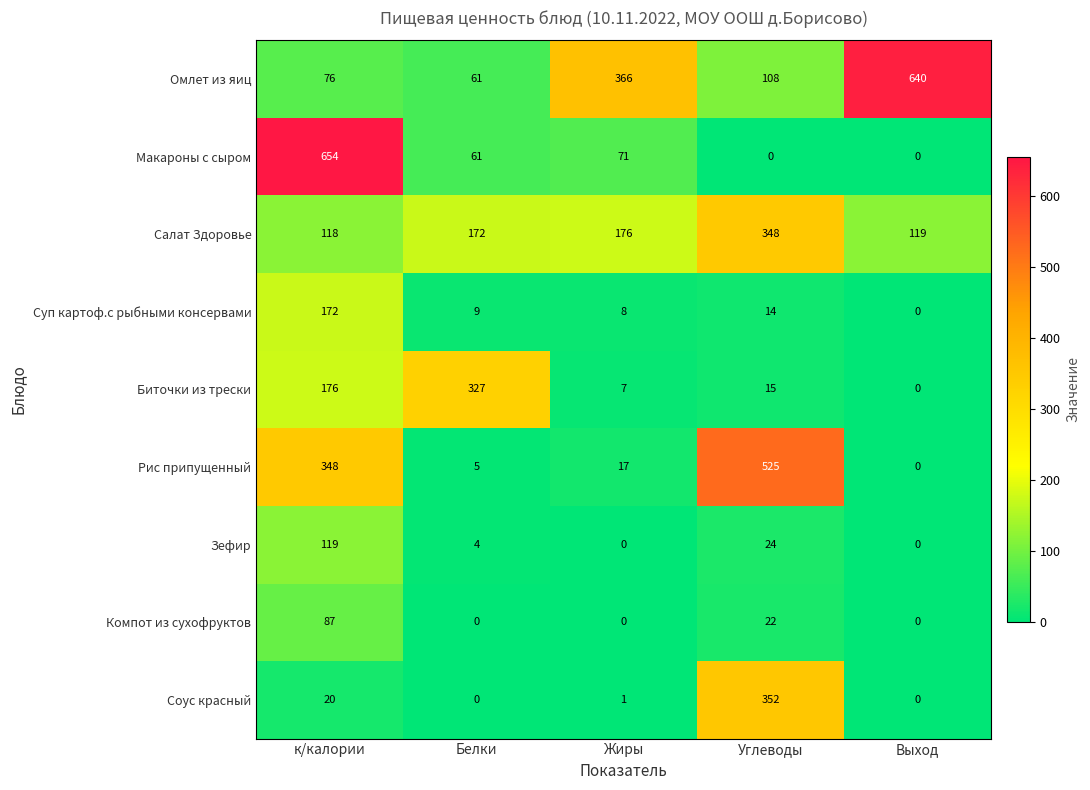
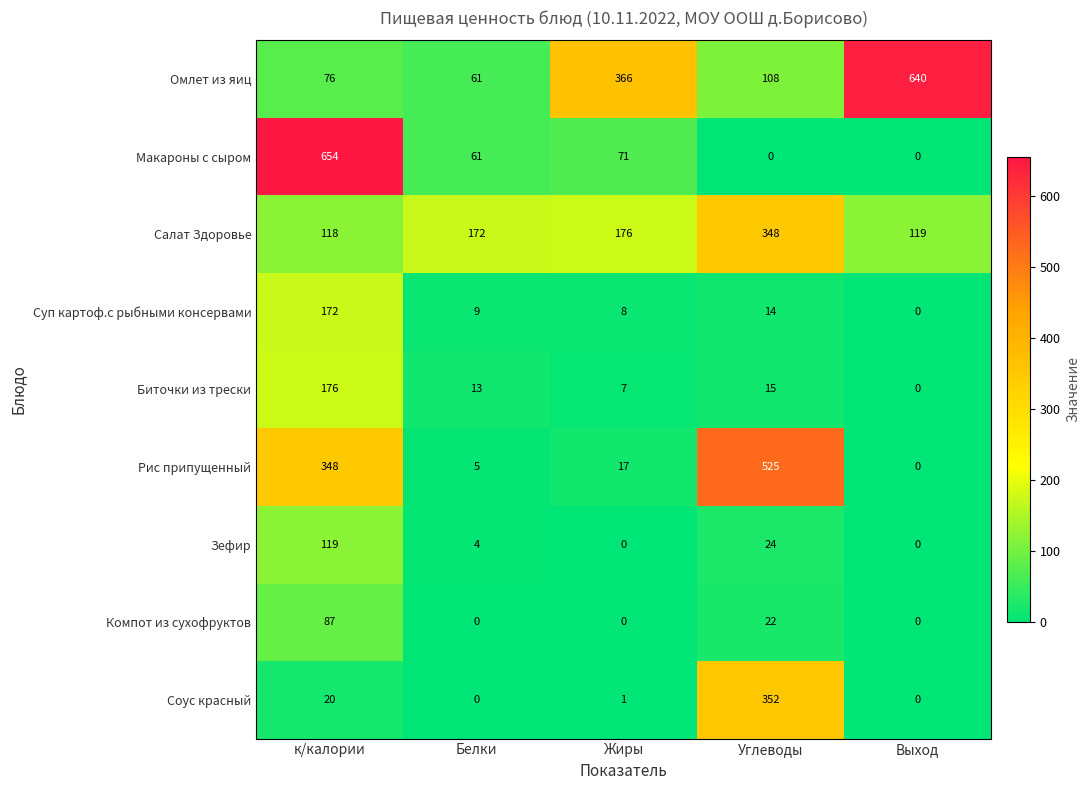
  {
    "Омлет из яиц": {
      "к/калории": 76,
      "Белки": 61,
      "Жиры": 366,
      "Углеводы": 108,
      "Выход": 640
    },
    "Макароны с сыром": {
      "к/калории": 654,
      "Белки": 61,
      "Жиры": 71,
      "Углеводы": 0,
      "Выход": 0
    },
    "Салат Здоровье": {
      "к/калории": 118,
      "Белки": 172,
      "Жиры": 176,
      "Углеводы": 348,
      "Выход": 119
    },
    "Суп картоф.с рыбными консервами": {
      "к/калории": 172,
      "Белки": 9,
      "Жиры": 8,
      "Углеводы": 14,
      "Выход": 0
    },
    "Биточки из трески": {
      "к/калории": 176,
-     "Белки": 327,
+     "Белки": 13,
      "Жиры": 7,
      "Углеводы": 15,
      "Выход": 0
    },
    "Рис припущенный": {
      "к/калории": 348,
      "Белки": 5,
      "Жиры": 17,
      "Углеводы": 525,
      "Выход": 0
    },
    "Зефир": {
      "к/калории": 119,
      "Белки": 4,
      "Жиры": 0,
      "Углеводы": 24,
      "Выход": 0
    },
    "Компот из сухофруктов": {
      "к/калории": 87,
      "Белки": 0,
      "Жиры": 0,
      "Углеводы": 22,
      "Выход": 0
    },
    "Соус красный": {
      "к/калории": 20,
      "Белки": 0,
      "Жиры": 1,
      "Углеводы": 352,
      "Выход": 0
    }
  }
